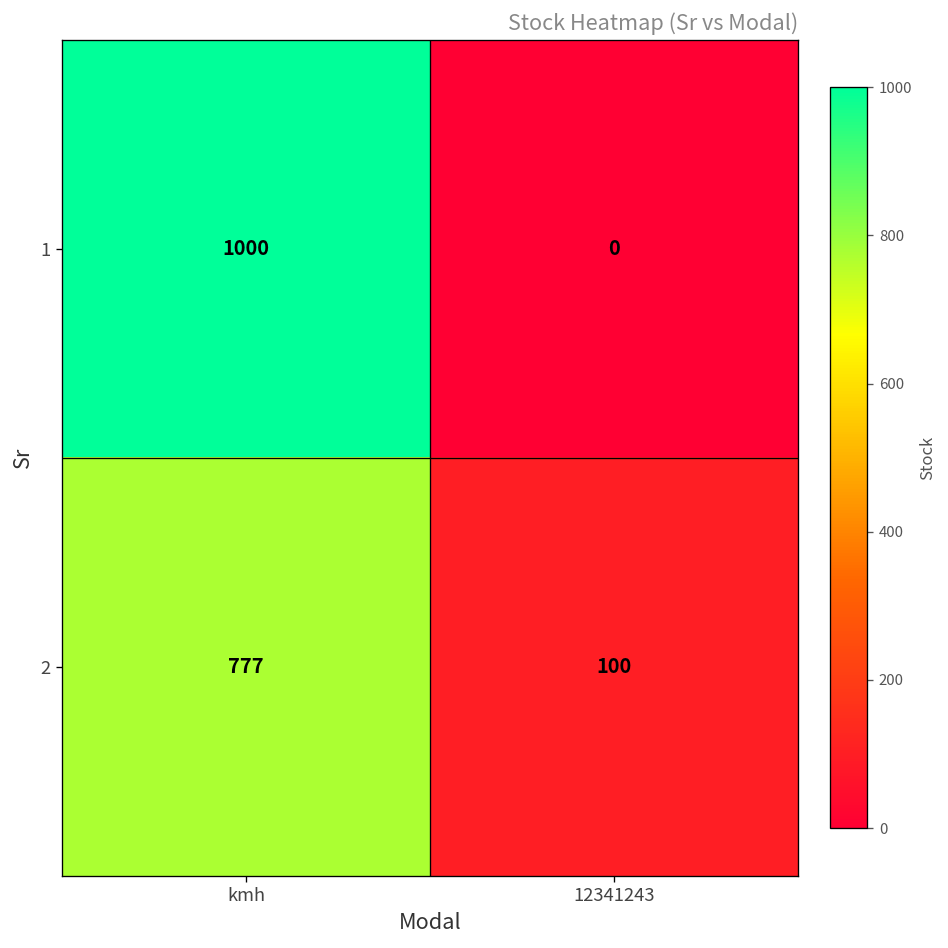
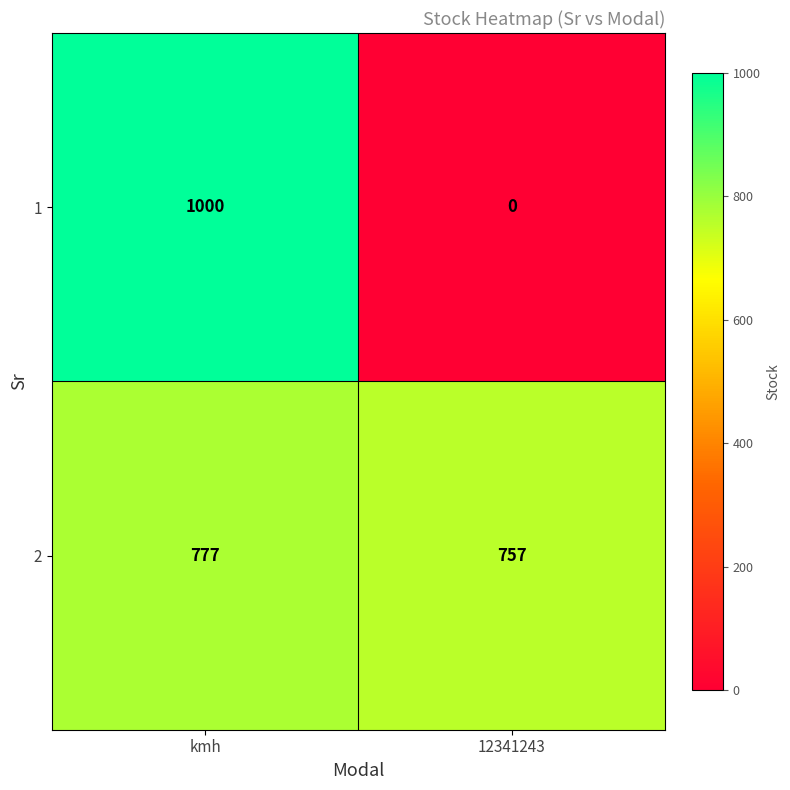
  {
    "1": {
      "kmh": 1000,
      "12341243": 0
    },
    "2": {
      "kmh": 777,
-     "12341243": 100
+     "12341243": 757
    }
  }
